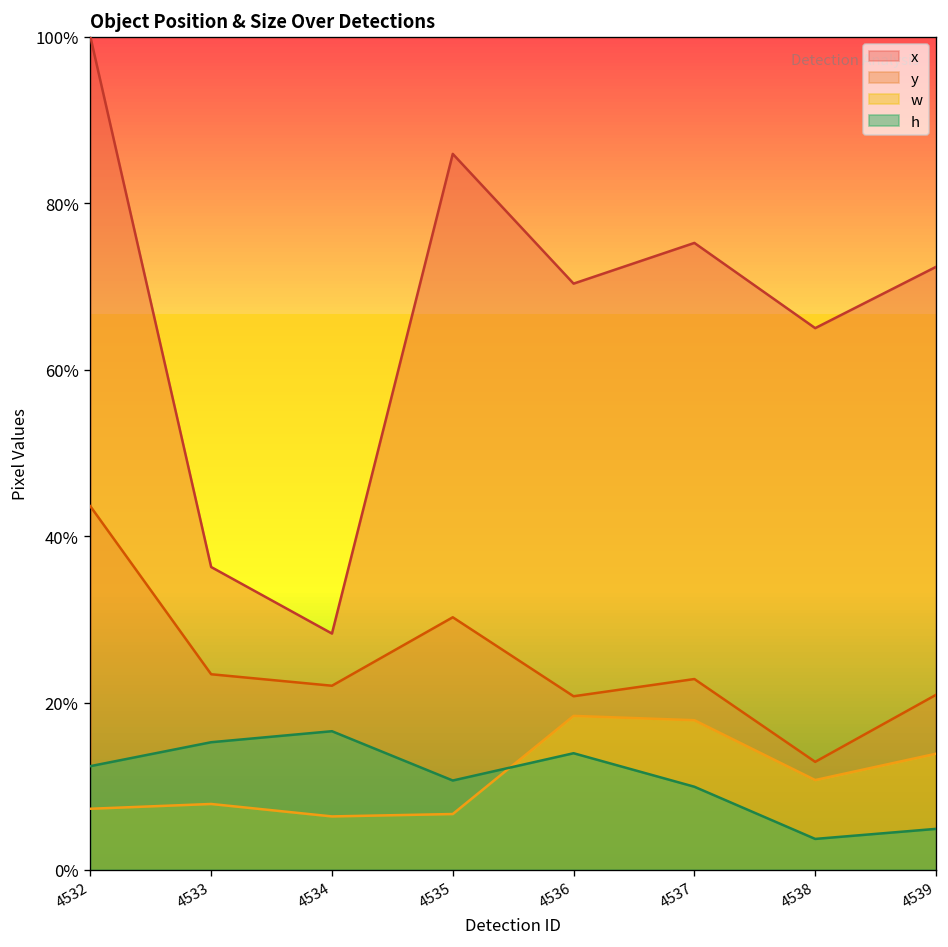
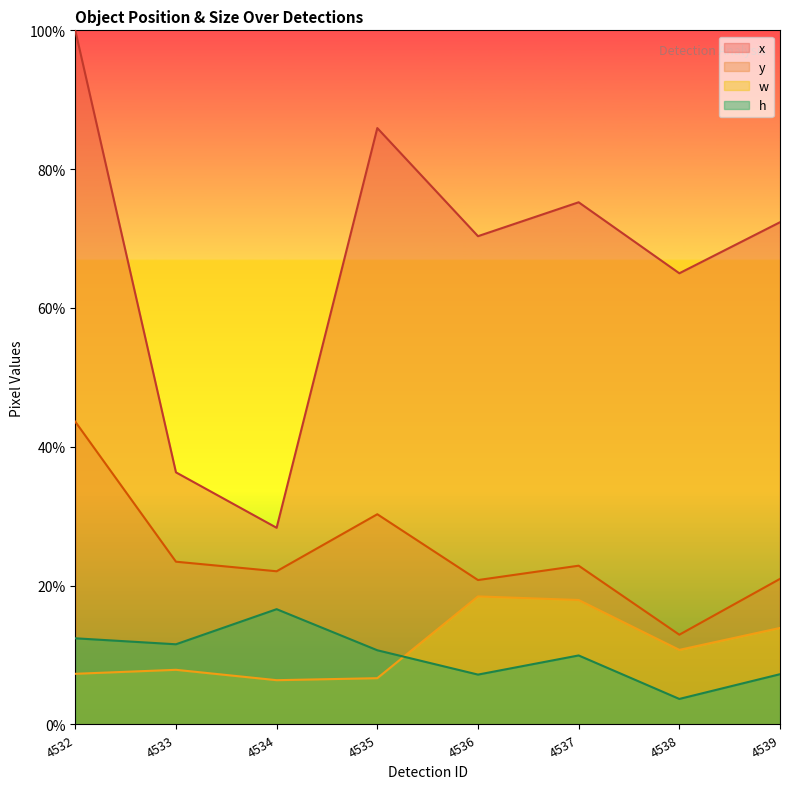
  {
    "h": {
      "4532": "12%",
-     "4533": "15%",
+     "4533": "12%",
      "4534": "17%",
      "4535": "11%",
-     "4536": "14%",
+     "4536": "7%",
      "4537": "10%",
      "4538": "4%",
-     "4539": "5%"
+     "4539": "7%"
    }
  }
